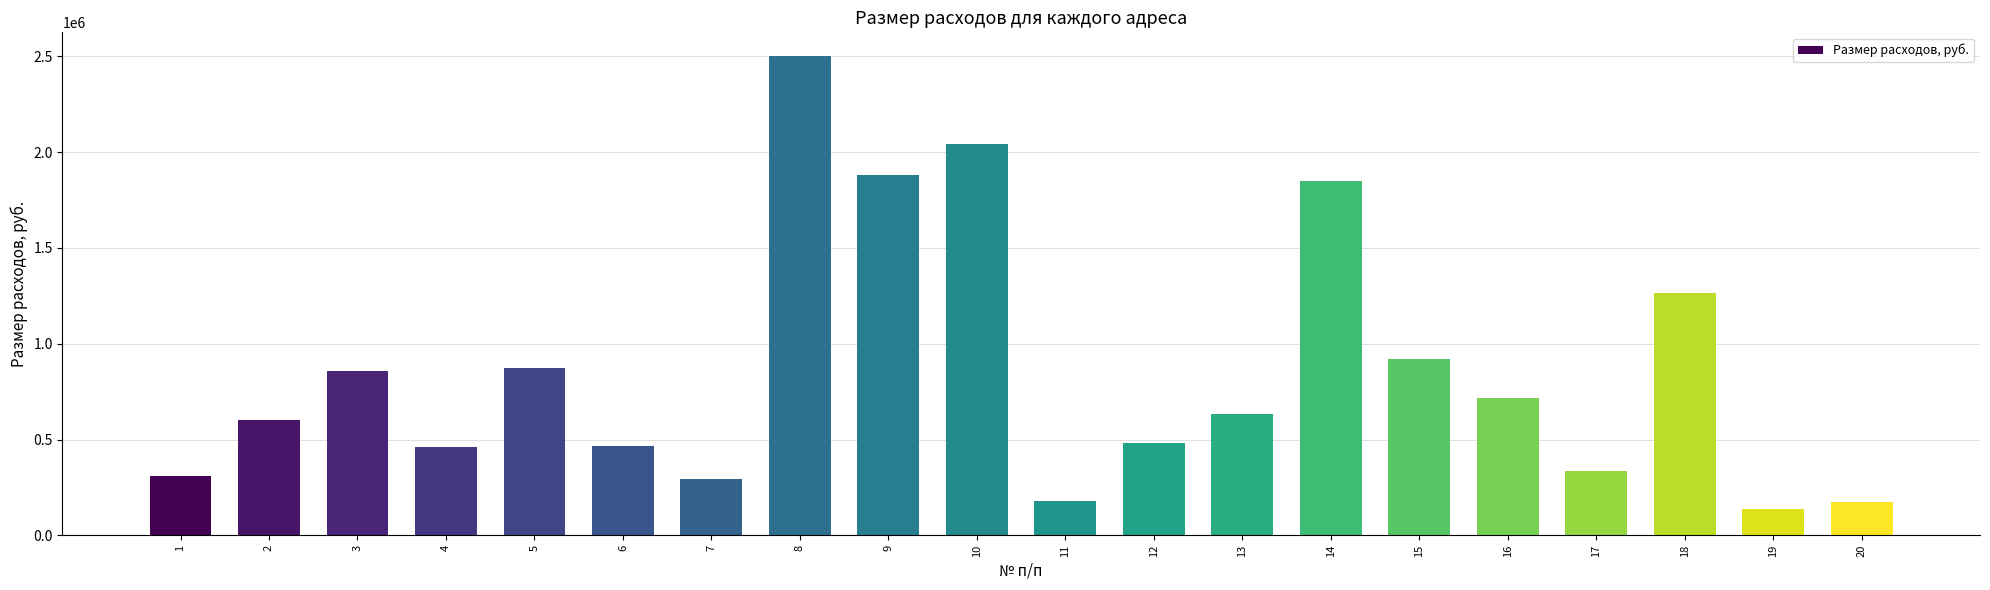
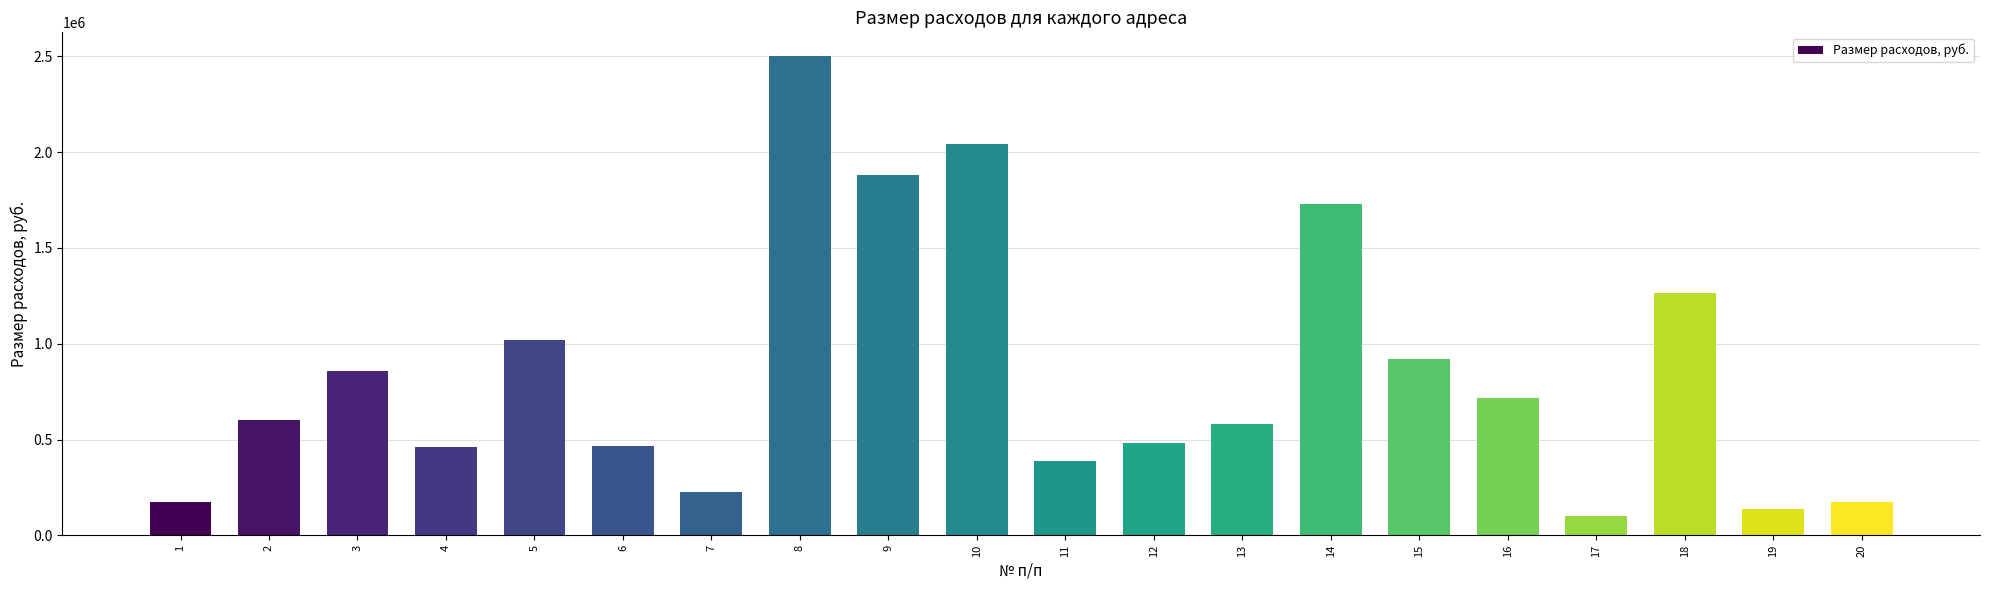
  {
-   "1": 310000,
+   "1": 170000,
    "2": 600000,
    "3": 860000,
    "4": 460000,
-   "5": 870000,
+   "5": 1020000,
    "6": 470000,
-   "7": 290000,
+   "7": 230000,
    "8": 2500000,
    "9": 1880000,
    "10": 2040000,
-   "11": 180000,
+   "11": 390000,
    "12": 480000,
-   "13": 630000,
-   "14": 1850000,
+   "13": 580000,
+   "14": 1730000,
    "15": 920000,
    "16": 720000,
-   "17": 340000,
+   "17": 100000,
    "18": 1270000,
    "19": 140000,
    "20": 170000
  }
